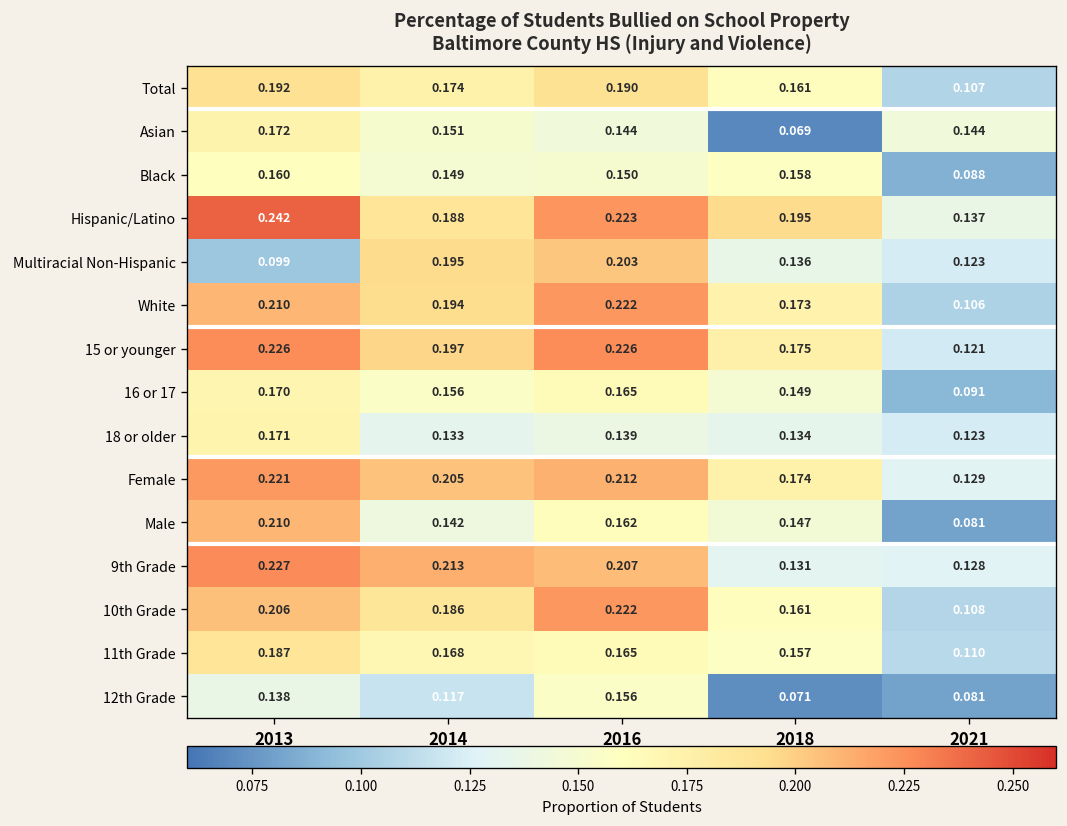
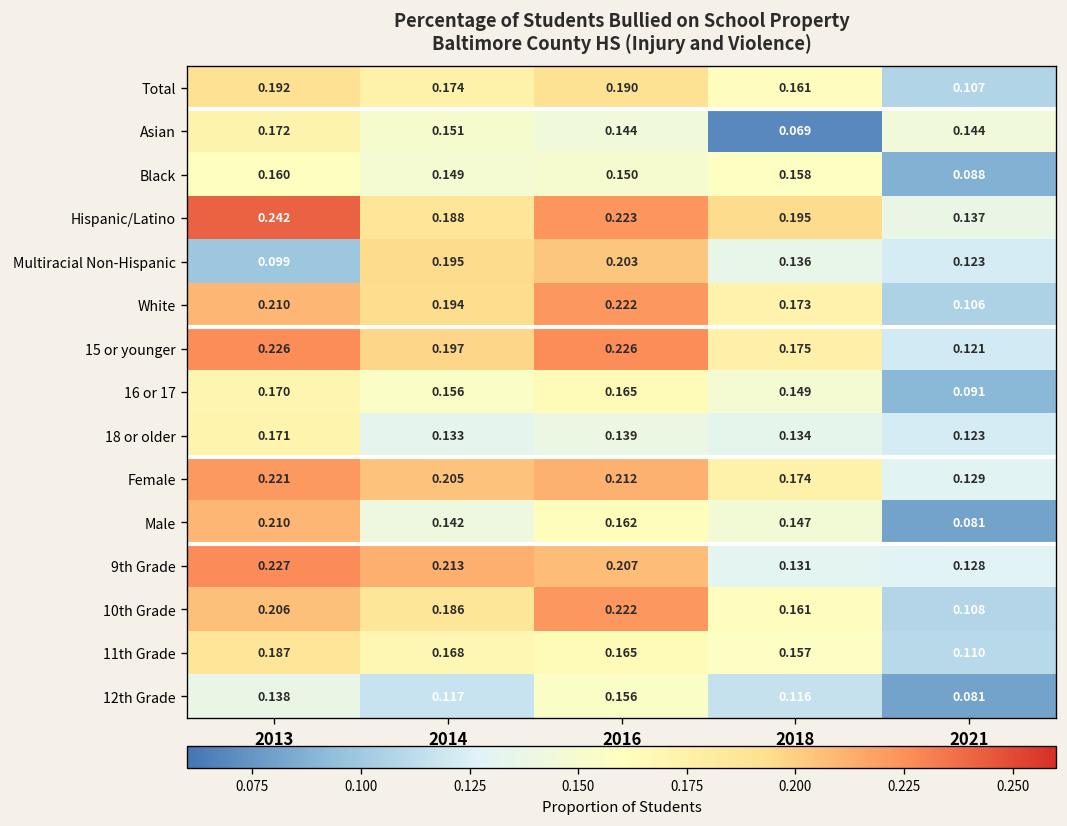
  {
    "Total": {
      "2013": 0.192,
      "2014": 0.174,
      "2016": 0.190,
      "2018": 0.161,
      "2021": 0.107
    },
    "Asian": {
      "2013": 0.172,
      "2014": 0.151,
      "2016": 0.144,
      "2018": 0.069,
      "2021": 0.144
    },
    "Black": {
      "2013": 0.160,
      "2014": 0.149,
      "2016": 0.150,
      "2018": 0.158,
      "2021": 0.088
    },
    "Hispanic/Latino": {
      "2013": 0.242,
      "2014": 0.188,
      "2016": 0.223,
      "2018": 0.195,
      "2021": 0.137
    },
    "Multiracial Non-Hispanic": {
      "2013": 0.099,
      "2014": 0.195,
      "2016": 0.203,
      "2018": 0.136,
      "2021": 0.123
    },
    "White": {
      "2013": 0.210,
      "2014": 0.194,
      "2016": 0.222,
      "2018": 0.173,
      "2021": 0.106
    },
    "15 or younger": {
      "2013": 0.226,
      "2014": 0.197,
      "2016": 0.226,
      "2018": 0.175,
      "2021": 0.121
    },
    "16 or 17": {
      "2013": 0.170,
      "2014": 0.156,
      "2016": 0.165,
      "2018": 0.149,
      "2021": 0.091
    },
    "18 or older": {
      "2013": 0.171,
      "2014": 0.133,
      "2016": 0.139,
      "2018": 0.134,
      "2021": 0.123
    },
    "Female": {
      "2013": 0.221,
      "2014": 0.205,
      "2016": 0.212,
      "2018": 0.174,
      "2021": 0.129
    },
    "Male": {
      "2013": 0.210,
      "2014": 0.142,
      "2016": 0.162,
      "2018": 0.147,
      "2021": 0.081
    },
    "9th Grade": {
      "2013": 0.227,
      "2014": 0.213,
      "2016": 0.207,
      "2018": 0.131,
      "2021": 0.128
    },
    "10th Grade": {
      "2013": 0.206,
      "2014": 0.186,
      "2016": 0.222,
      "2018": 0.161,
      "2021": 0.108
    },
    "11th Grade": {
      "2013": 0.187,
      "2014": 0.168,
      "2016": 0.165,
      "2018": 0.157,
      "2021": 0.110
    },
    "12th Grade": {
      "2013": 0.138,
      "2014": 0.117,
      "2016": 0.156,
-     "2018": 0.071,
+     "2018": 0.116,
      "2021": 0.081
    }
  }
